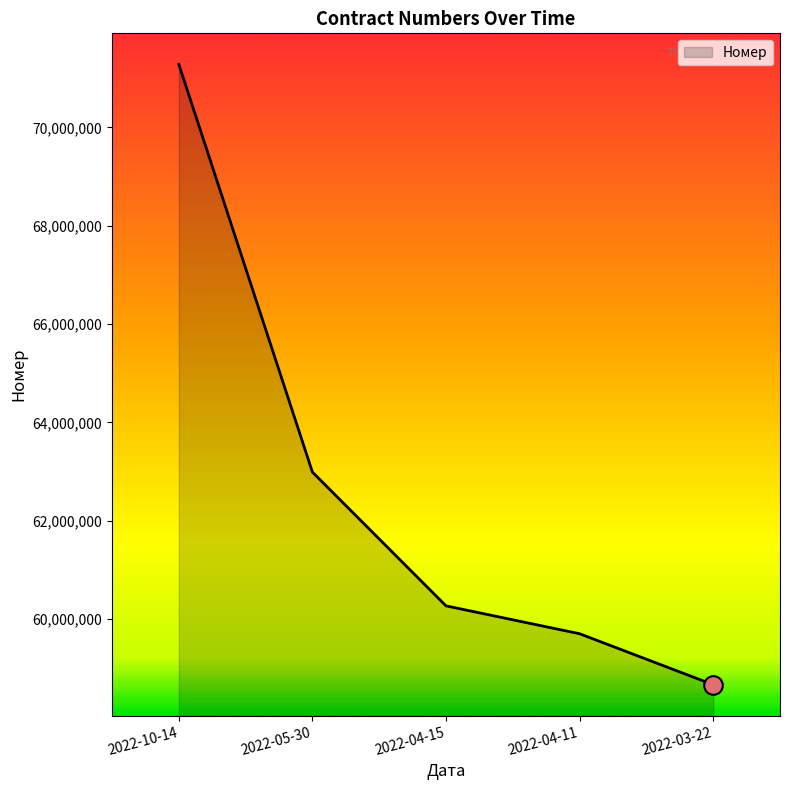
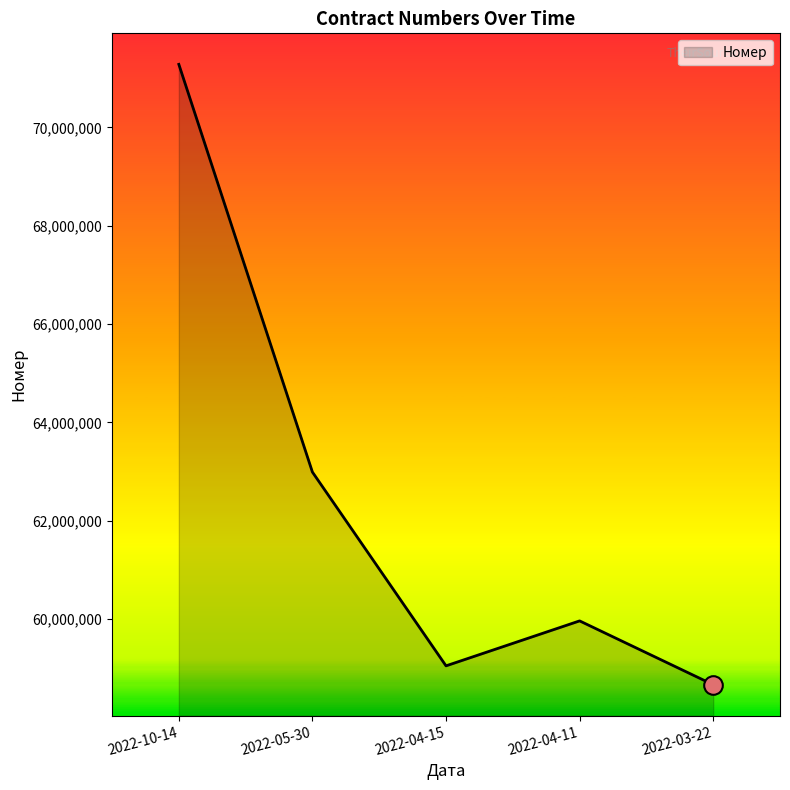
  {
    "Номер": {
      "2022-10-14": "71,300,000",
      "2022-05-30": "63,000,000",
-     "2022-04-15": "60,300,000",
-     "2022-04-11": "59,700,000"
+     "2022-04-15": "59,100,000",
+     "2022-04-11": "60,000,000"
    }
  }
